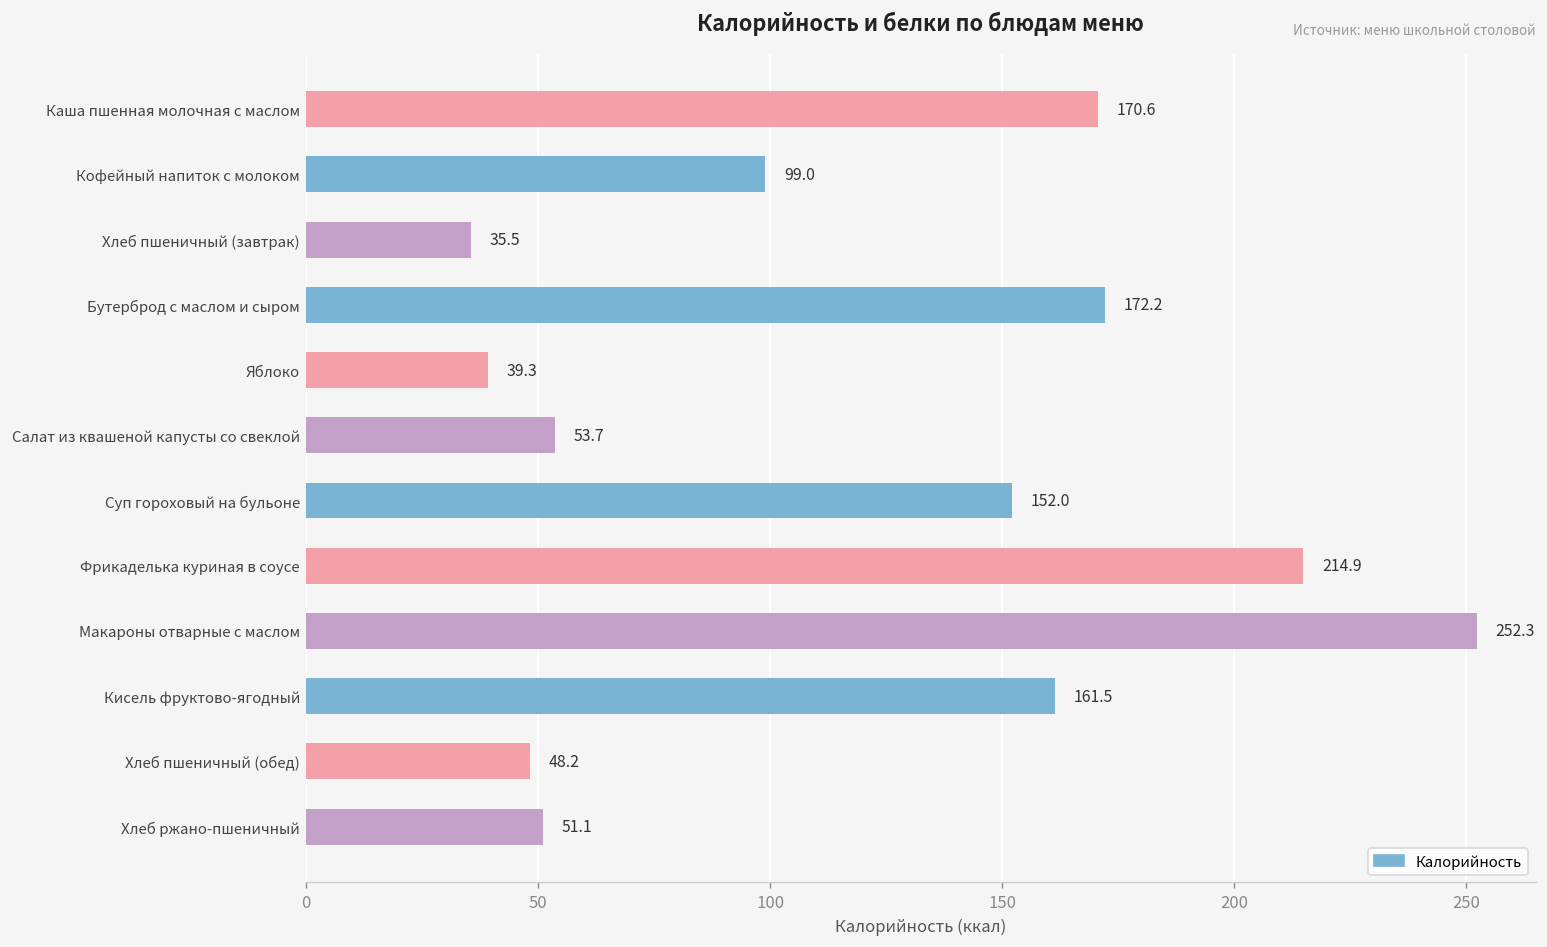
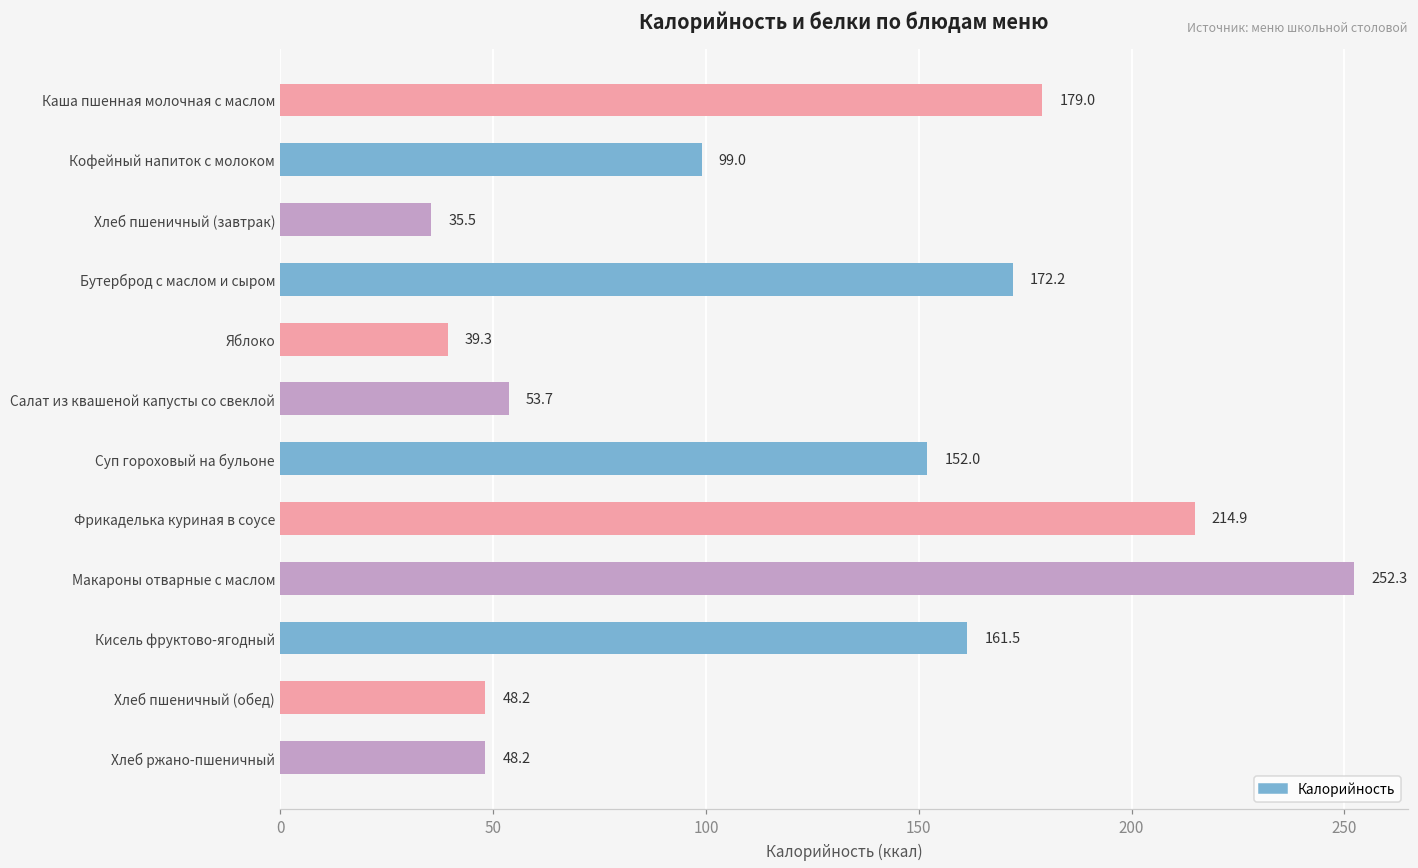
  {
-   "Каша пшенная молочная с маслом": 170.6,
+   "Каша пшенная молочная с маслом": 179.0,
    "Кофейный напиток с молоком": 99.0,
    "Хлеб пшеничный (завтрак)": 35.5,
    "Бутерброд с маслом и сыром": 172.2,
    "Яблоко": 39.3,
    "Салат из квашеной капусты со свеклой": 53.7,
    "Суп гороховый на бульоне": 152.0,
    "Фрикаделька куриная в соусе": 214.9,
    "Макароны отварные с маслом": 252.3,
    "Кисель фруктово-ягодный": 161.5,
    "Хлеб пшеничный (обед)": 48.2,
-   "Хлеб ржано-пшеничный": 51.1
+   "Хлеб ржано-пшеничный": 48.2
  }
